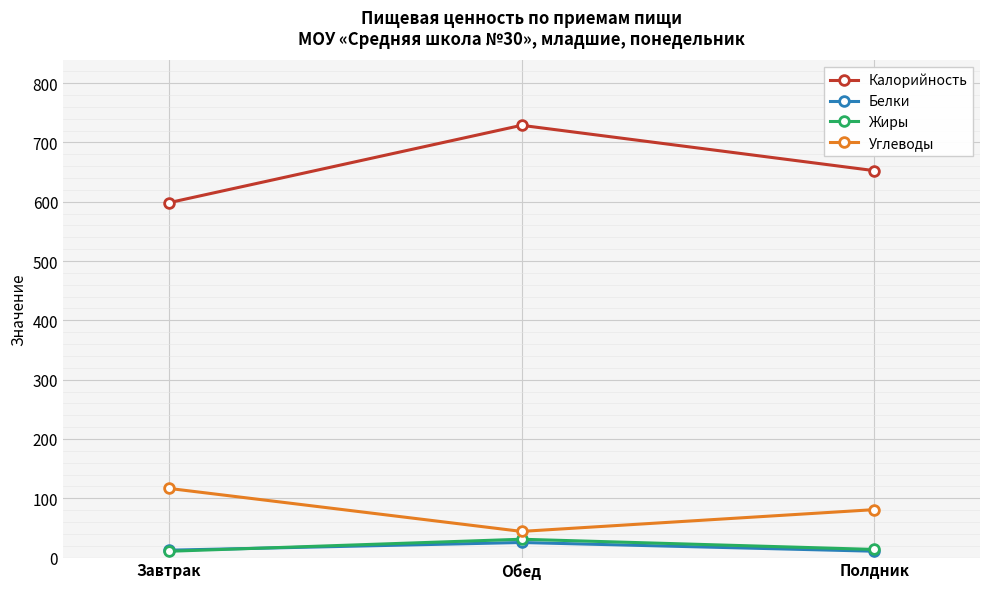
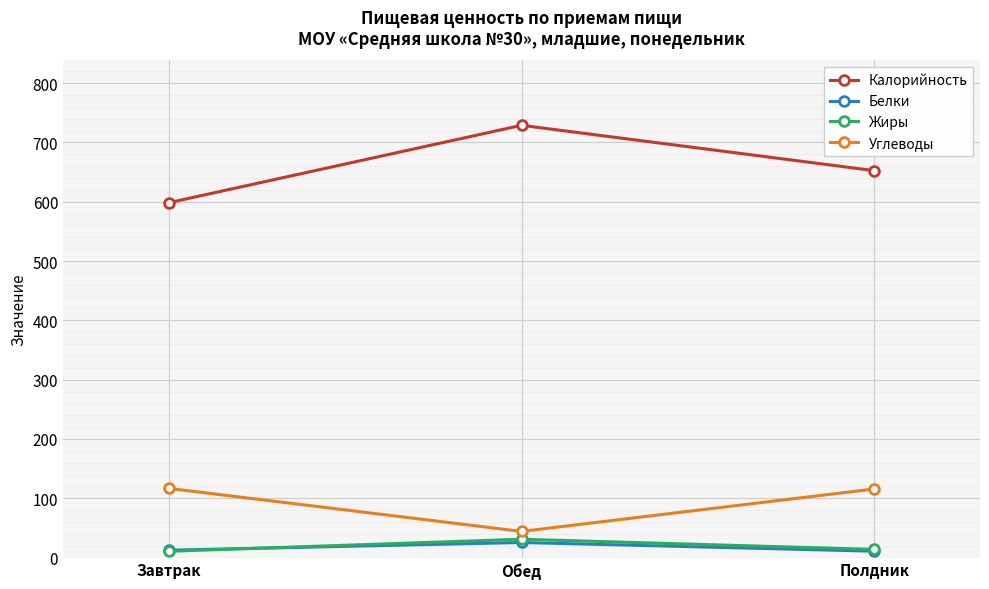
  {
    "Калорийность": {
      "Завтрак": 600,
      "Обед": 730,
      "Полдник": 650
    },
    "Белки": {
      "Обед": 30
    },
    "Жиры": {
      "Обед": 30
    },
    "Углеводы": {
      "Завтрак": 120,
      "Обед": 40,
-     "Полдник": 80
+     "Полдник": 120
    }
  }
